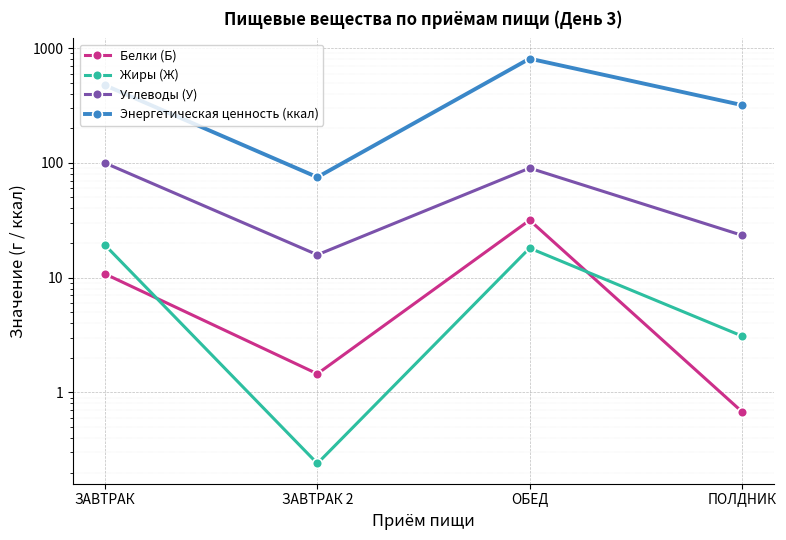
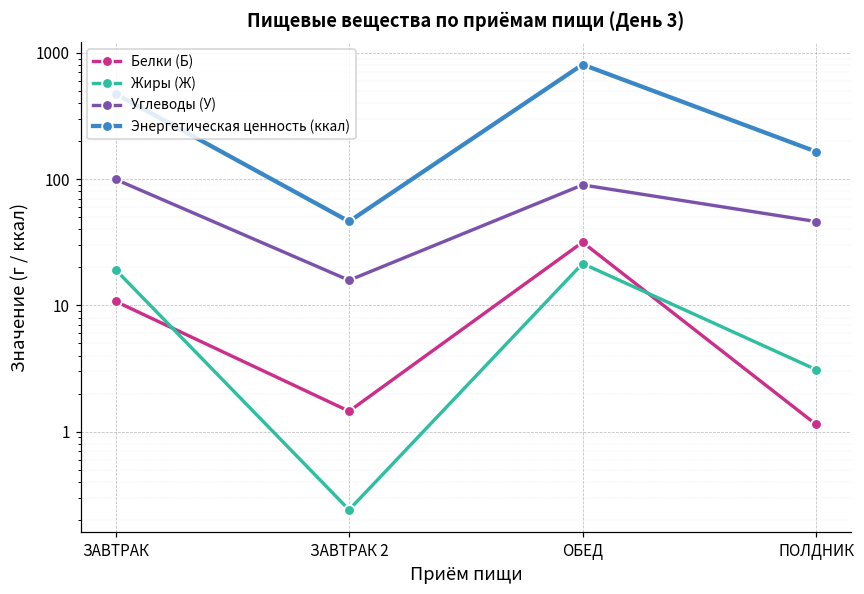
  {
    "Белки (Б)": {
      "ЗАВТРАК": 11,
      "ЗАВТРАК 2": 1.5,
      "ОБЕД": 32,
-     "ПОЛДНИК": 0.7
+     "ПОЛДНИК": 1.1
    },
    "Жиры (Ж)": {
      "ЗАВТРАК": 19,
      "ЗАВТРАК 2": 0.24,
-     "ОБЕД": 18,
+     "ОБЕД": 21,
      "ПОЛДНИК": 3
    },
    "Углеводы (У)": {
      "ЗАВТРАК": 100,
      "ЗАВТРАК 2": 16,
      "ОБЕД": 90,
-     "ПОЛДНИК": 23
+     "ПОЛДНИК": 46
    },
    "Энергетическая ценность (ккал)": {
-     "ЗАВТРАК 2": 70,
+     "ЗАВТРАК 2": 46,
      "ОБЕД": 800,
-     "ПОЛДНИК": 320
+     "ПОЛДНИК": 170
    }
  }
